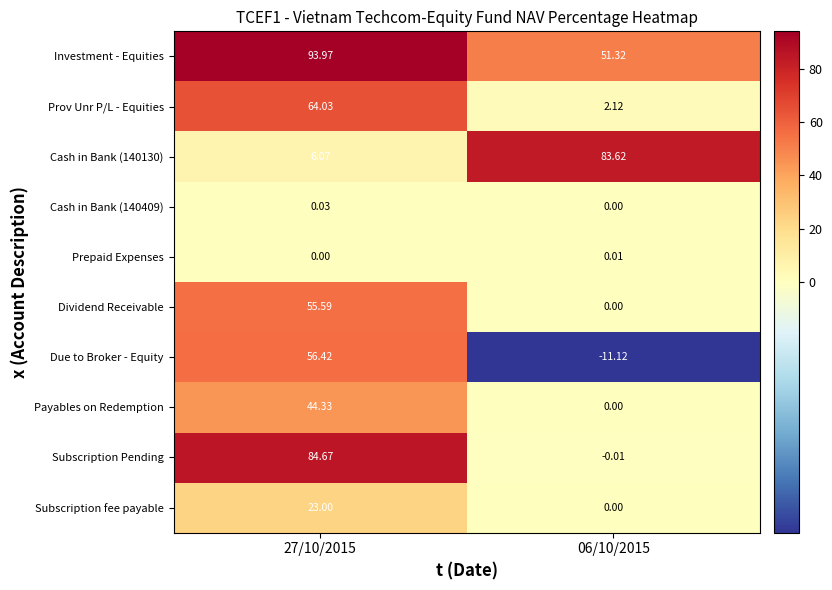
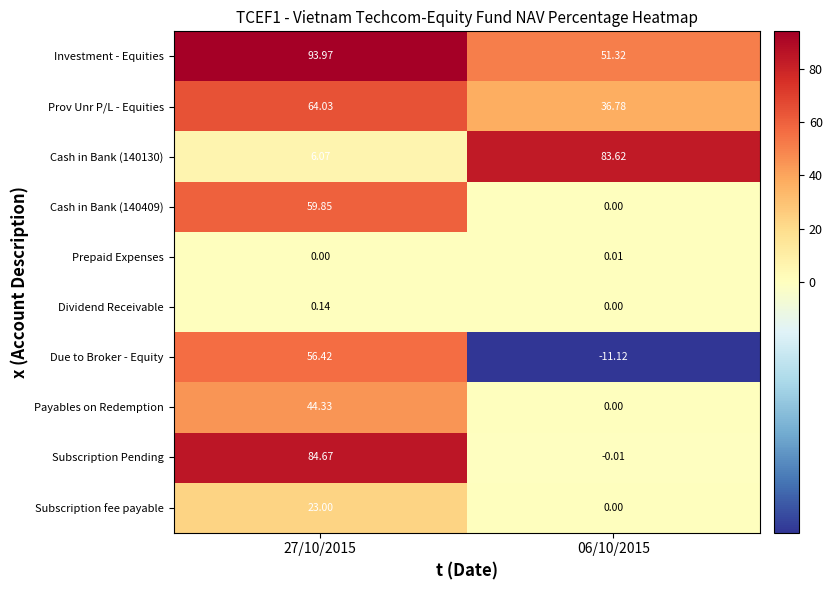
  {
    "Investment - Equities": {
      "27/10/2015": 93.97,
      "06/10/2015": 51.32
    },
    "Prov Unr P/L - Equities": {
      "27/10/2015": 64.03,
-     "06/10/2015": 2.12
+     "06/10/2015": 36.78
    },
    "Cash in Bank (140130)": {
      "27/10/2015": 6.07,
      "06/10/2015": 83.62
    },
    "Cash in Bank (140409)": {
-     "27/10/2015": 0.03,
+     "27/10/2015": 59.85,
      "06/10/2015": 0.00
    },
    "Prepaid Expenses": {
      "27/10/2015": 0.00,
      "06/10/2015": 0.01
    },
    "Dividend Receivable": {
-     "27/10/2015": 55.59,
+     "27/10/2015": 0.14,
      "06/10/2015": 0.00
    },
    "Due to Broker - Equity": {
      "27/10/2015": 56.42,
      "06/10/2015": -11.12
    },
    "Payables on Redemption": {
      "27/10/2015": 44.33,
      "06/10/2015": 0.00
    },
    "Subscription Pending": {
      "27/10/2015": 84.67,
      "06/10/2015": -0.01
    },
    "Subscription fee payable": {
      "27/10/2015": 23.00,
      "06/10/2015": 0.00
    }
  }
